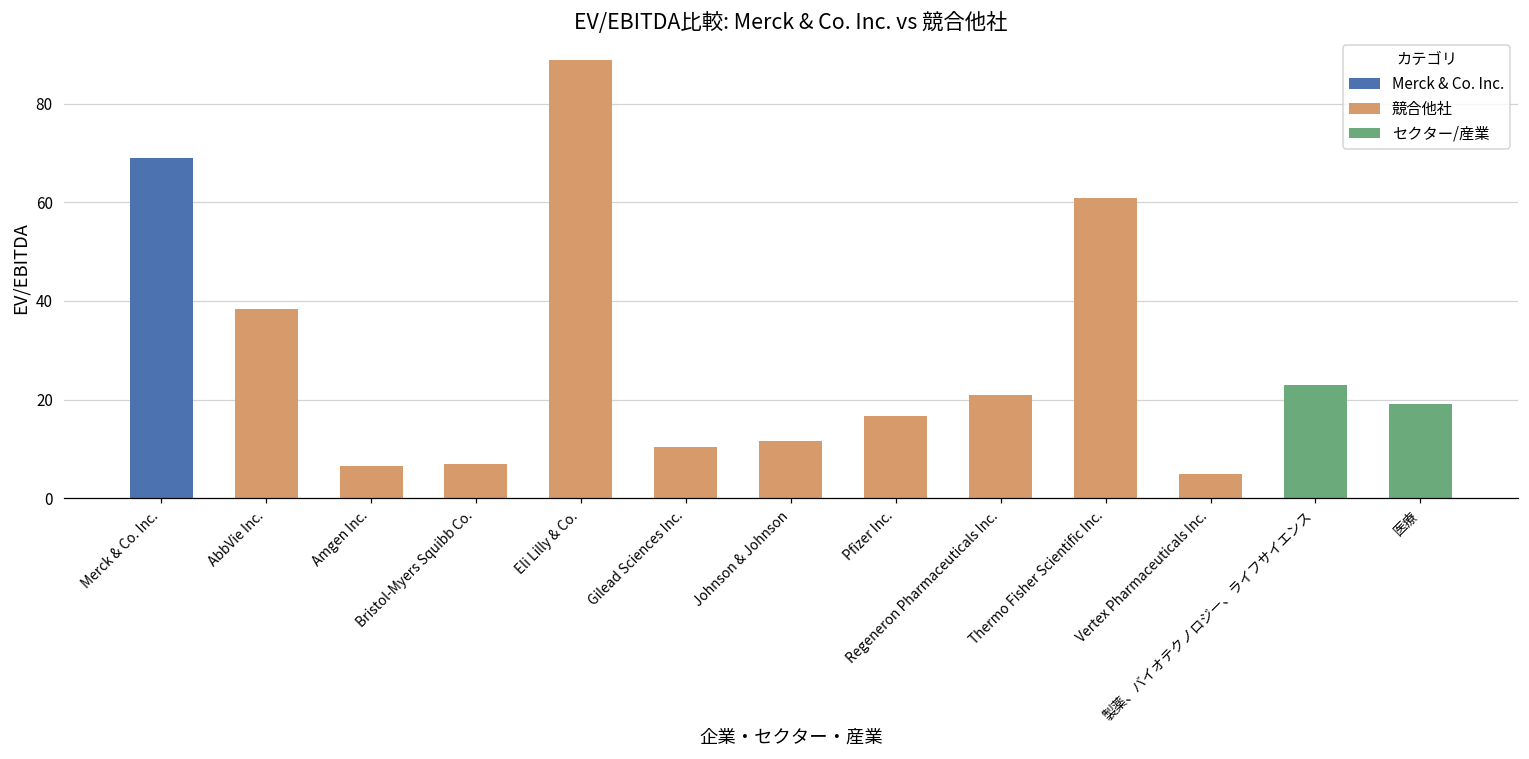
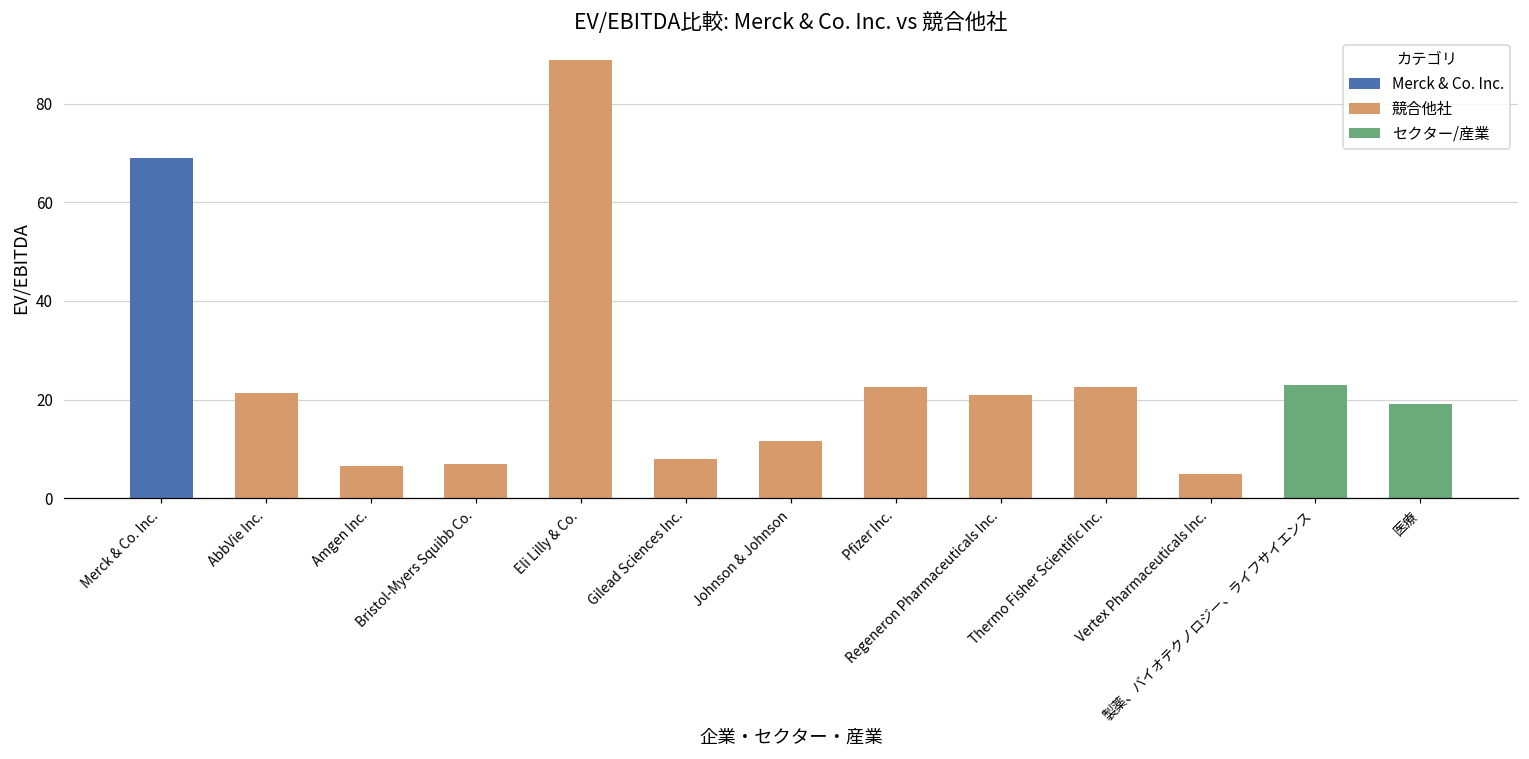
  {
    "Merck & Co. Inc.": 69,
-   "AbbVie Inc.": 38,
+   "AbbVie Inc.": 21,
    "Amgen Inc.": 6,
    "Bristol-Myers Squibb Co.": 7,
    "Eli Lilly & Co.": 89,
-   "Gilead Sciences Inc.": 10,
+   "Gilead Sciences Inc.": 8,
    "Johnson & Johnson": 12,
-   "Pfizer Inc.": 17,
+   "Pfizer Inc.": 23,
    "Regeneron Pharmaceuticals Inc.": 21,
-   "Thermo Fisher Scientific Inc.": 61,
+   "Thermo Fisher Scientific Inc.": 22,
    "Vertex Pharmaceuticals Inc.": 5,
    "製薬、バイオテクノロジー、ライフサイエンス": 23,
    "医療": 19
  }
